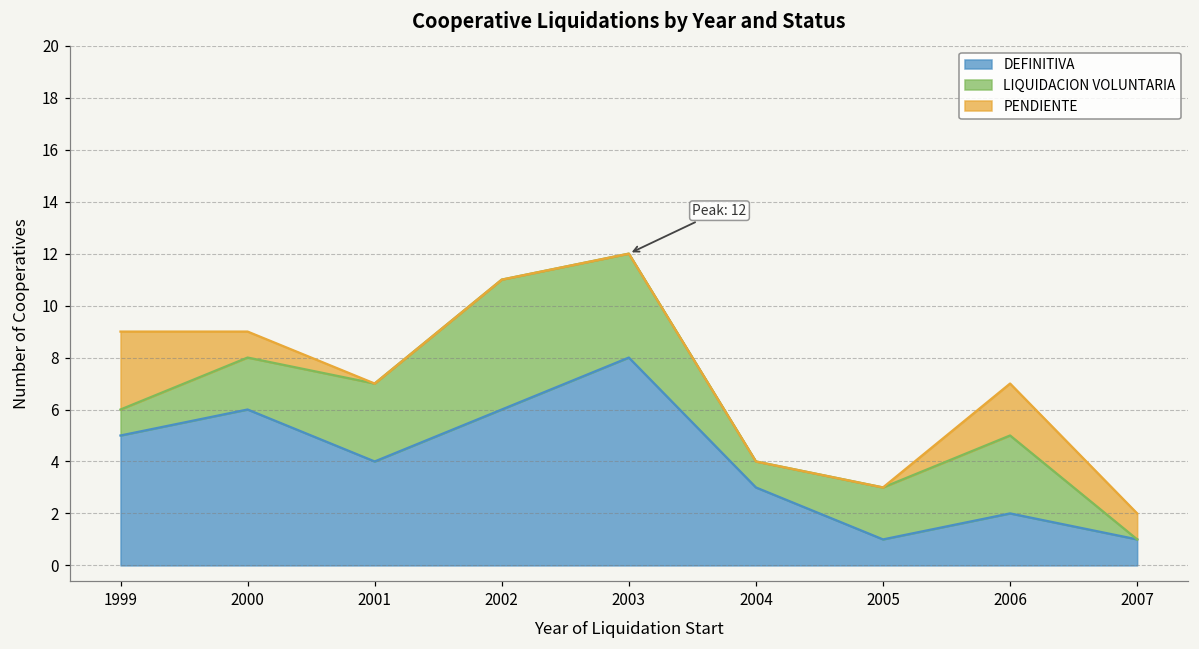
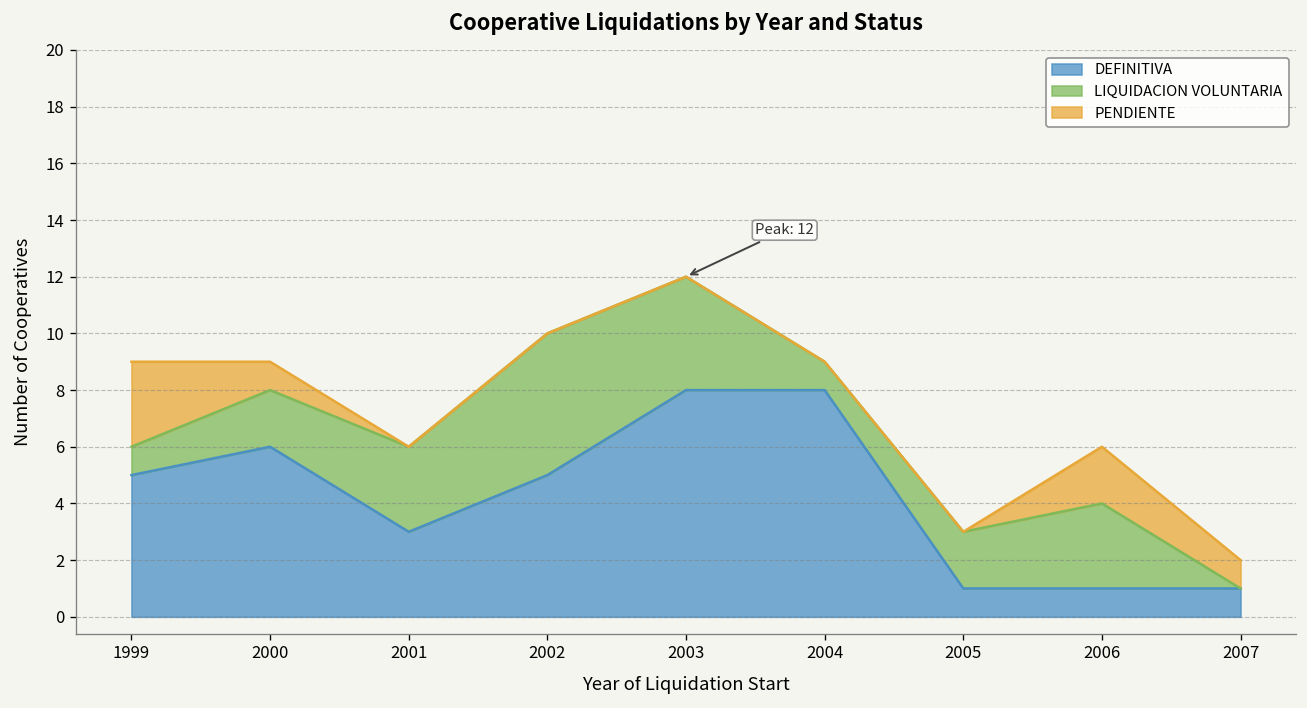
  {
    "DEFINITIVA": {
      "1999": 5,
      "2000": 6,
-     "2001": 4,
-     "2002": 6,
+     "2001": 3,
+     "2002": 5,
      "2003": 8,
-     "2004": 3,
+     "2004": 8,
      "2005": 1,
-     "2006": 2
+     "2006": 1
    },
    "LIQUIDACION VOLUNTARIA": {
      "1999": 1,
      "2000": 2,
      "2006": 3
    },
    "PENDIENTE": {
      "1999": 3,
      "2000": 1,
      "2006": 2,
      "2007": 1
    }
  }
